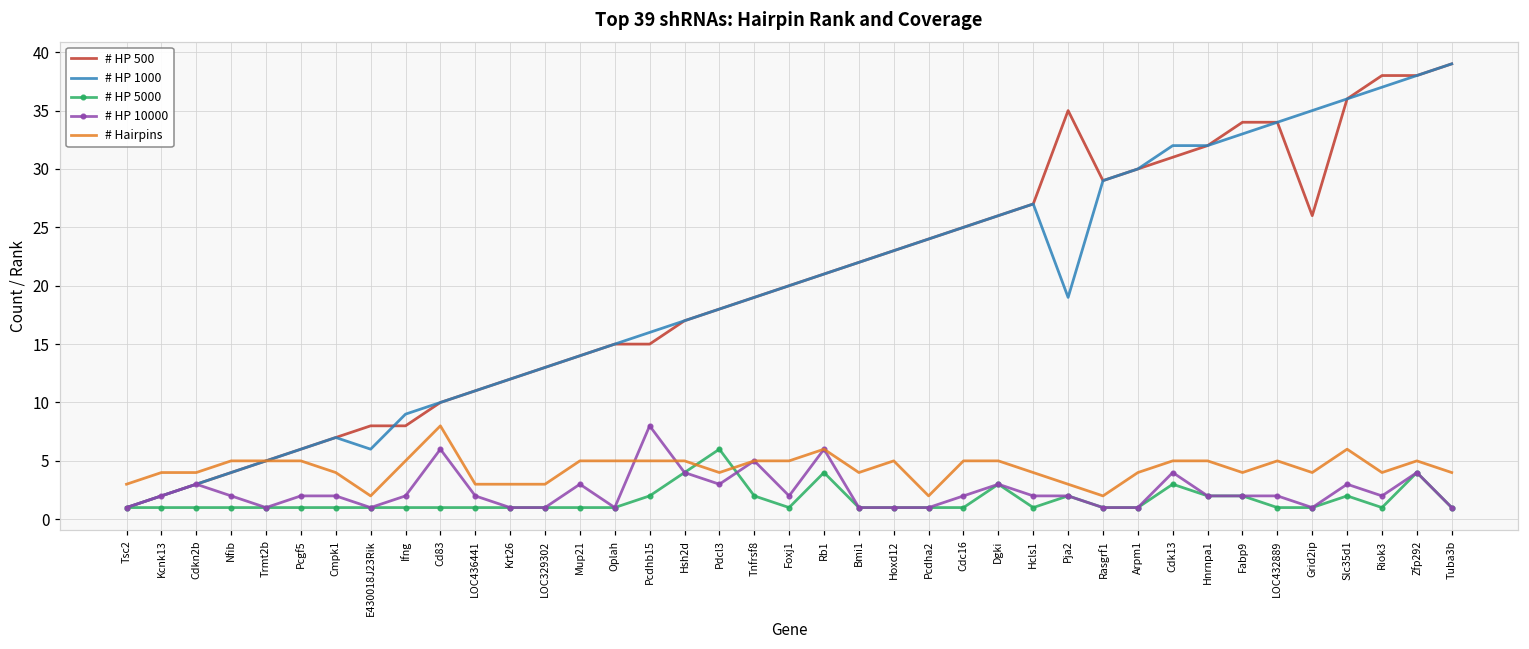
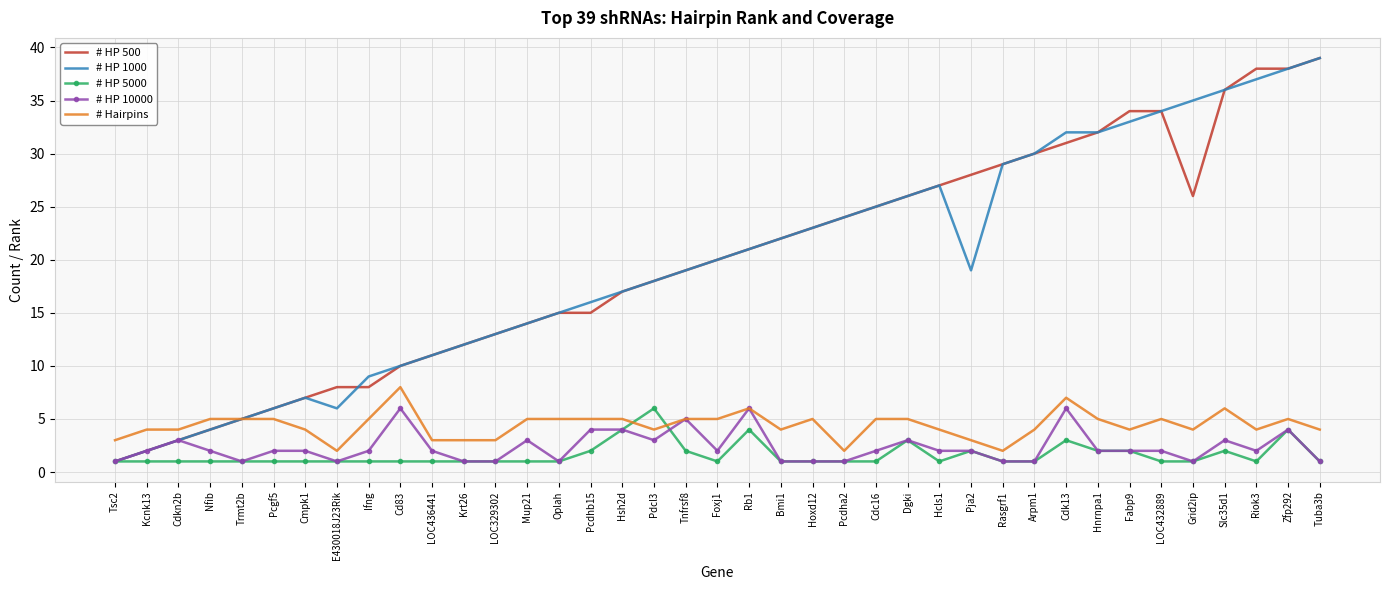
  {
    "# HP 500": {
      "E430018J23Rik": 8,
      "Ifng": 8,
      "Pcdhb15": 15,
-     "Pja2": 35,
+     "Pja2": 28,
      "Cdk13": 31,
      "Fabp9": 34,
      "Grid2ip": 26,
      "Riok3": 38
    },
    "# HP 1000": {
      "E430018J23Rik": 6,
      "Ifng": 9,
      "Pcdhb15": 16,
      "Pja2": 19,
      "Cdk13": 32,
      "Fabp9": 33,
      "Grid2ip": 35,
      "Riok3": 37
    },
    "# HP 5000": {
      "Kcnk13": 1,
      "Cdkn2b": 1,
      "Nfib": 1,
      "Pcgf5": 1,
      "Cmpk1": 1,
      "Ifng": 1,
      "Cd83": 1,
      "LOC436441": 1,
      "Mup21": 1,
      "Pcdhb15": 2,
      "Pdcl3": 6,
      "Tnfrsf8": 2,
      "Foxj1": 1,
      "Rb1": 4,
      "Cdc16": 1,
      "Hcls1": 1,
      "Cdk13": 3,
      "LOC432889": 1,
      "Slc35d1": 2,
      "Riok3": 1
    },
    "# HP 10000": {
      "Nfib": 2,
      "Pcgf5": 2,
      "Cmpk1": 2,
      "Ifng": 2,
      "Cd83": 6,
      "LOC436441": 2,
      "Mup21": 3,
-     "Pcdhb15": 8,
+     "Pcdhb15": 4,
      "Pdcl3": 3,
      "Foxj1": 2,
      "Cdc16": 2,
      "Hcls1": 2,
-     "Cdk13": 4,
+     "Cdk13": 6,
      "LOC432889": 2,
      "Slc35d1": 3,
      "Riok3": 2
    },
    "# Hairpins": {
      "Tsc2": 3,
      "Kcnk13": 4,
      "Cdkn2b": 4,
      "Nfib": 5,
      "Pcgf5": 5,
      "Cmpk1": 4,
      "E430018J23Rik": 2,
      "Ifng": 5,
      "Cd83": 8,
      "LOC436441": 3,
      "Krt26": 3,
      "LOC329302": 3,
      "Mup21": 5,
      "Oplah": 5,
      "Pcdhb15": 5,
      "Hsh2d": 5,
      "Pdcl3": 4,
      "Foxj1": 5,
      "Bmi1": 4,
      "Hoxd12": 5,
      "Pcdha2": 2,
      "Cdc16": 5,
      "Dgki": 5,
      "Hcls1": 4,
      "Pja2": 3,
      "Rasgrf1": 2,
      "Arpm1": 4,
-     "Cdk13": 5,
+     "Cdk13": 7,
      "Hnrnpa1": 5,
      "Fabp9": 4,
      "LOC432889": 5,
      "Grid2ip": 4,
      "Slc35d1": 6,
      "Riok3": 4,
      "Zfp292": 5,
      "Tuba3b": 4
    }
  }
